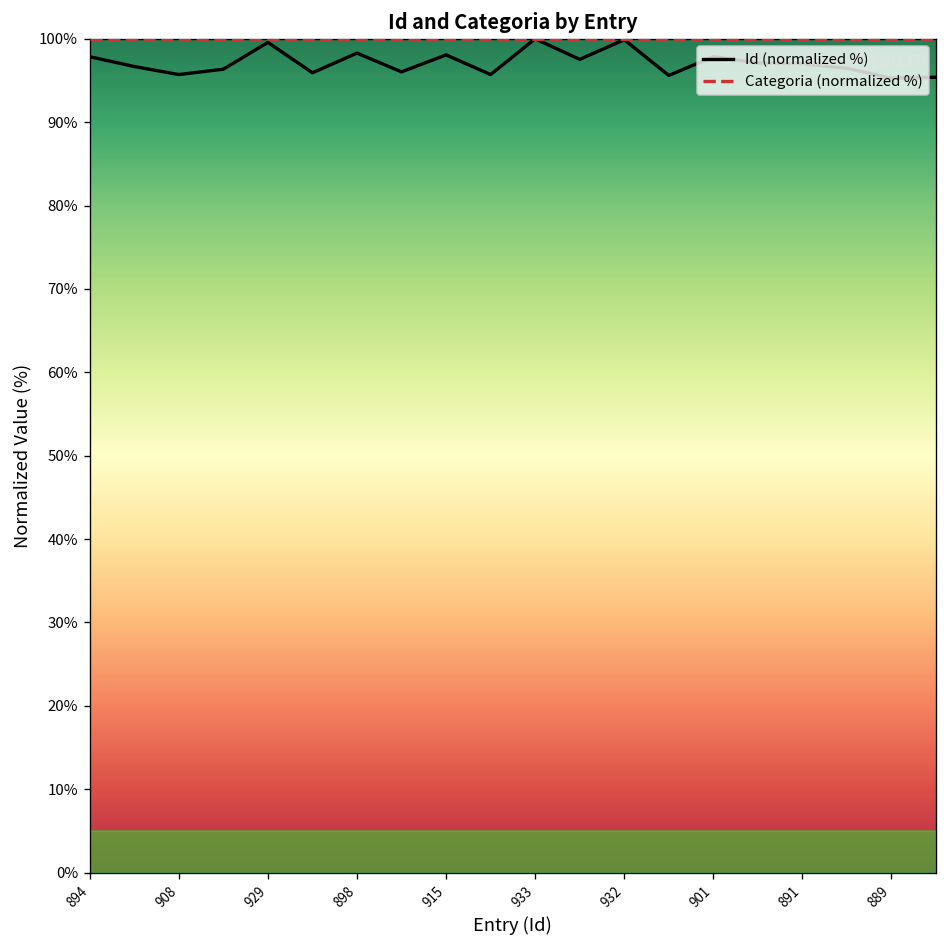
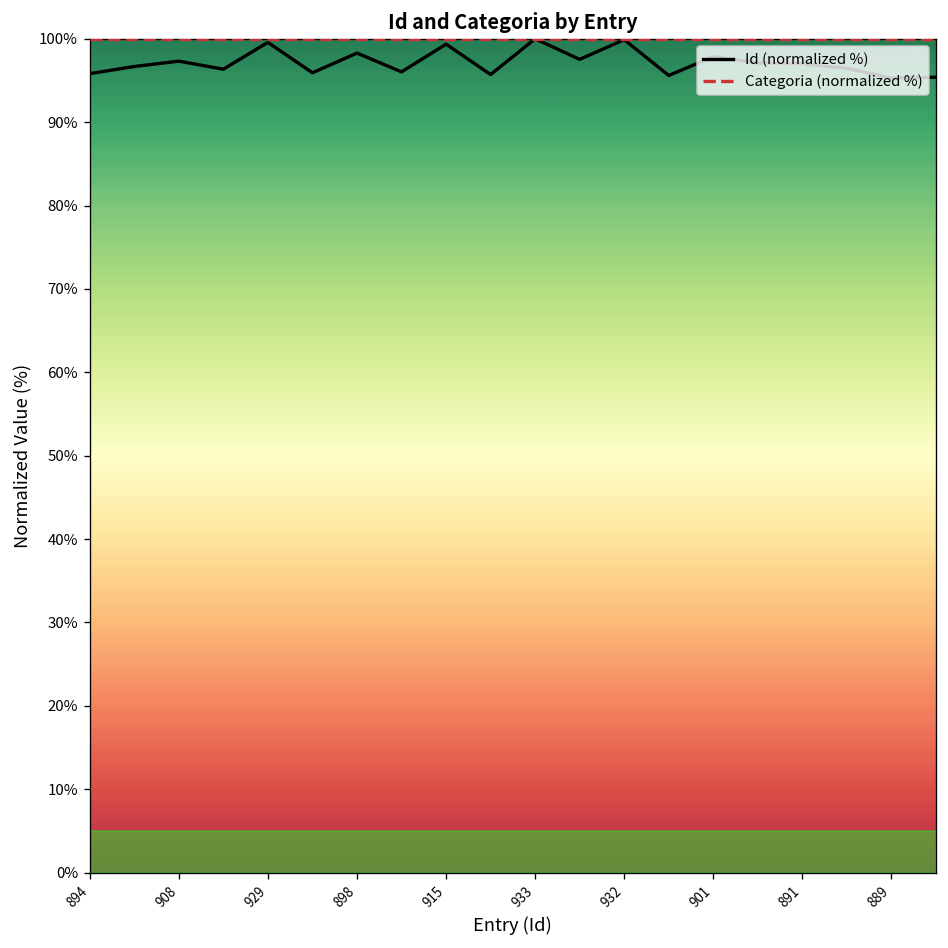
  {
    "Id (normalized %)": {
-     "894": "98%",
-     "908": "96%",
+     "894": "96%",
+     "908": "97%",
      "929": "100%",
      "898": "98%",
-     "915": "98%"
+     "915": "99%"
    },
    "Categoria (normalized %)": {
      "894": "100%",
      "908": "100%",
      "929": "100%",
      "898": "100%",
      "915": "100%",
      "901": "100%",
      "891": "100%",
      "889": "100%"
    }
  }
